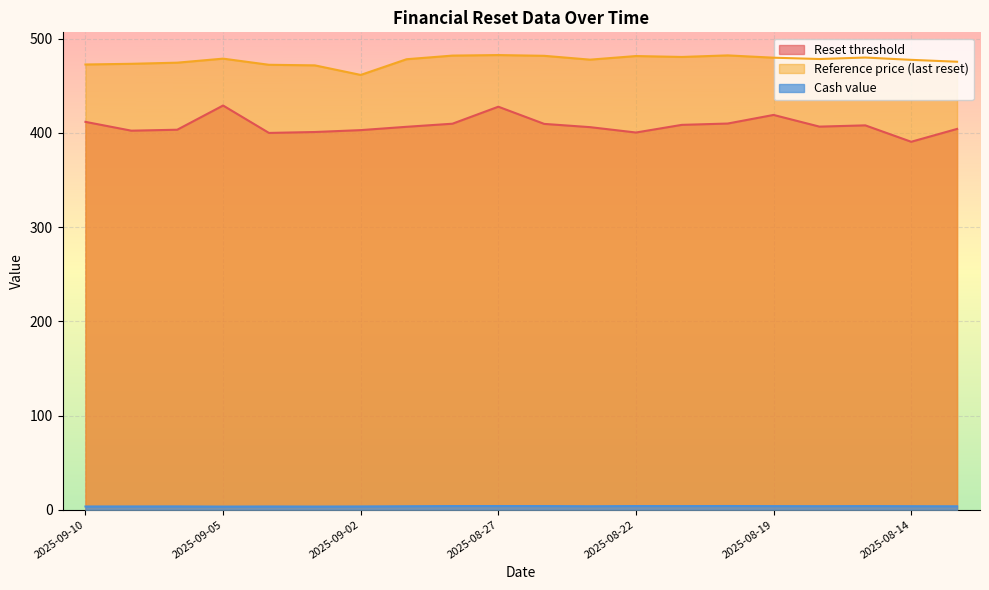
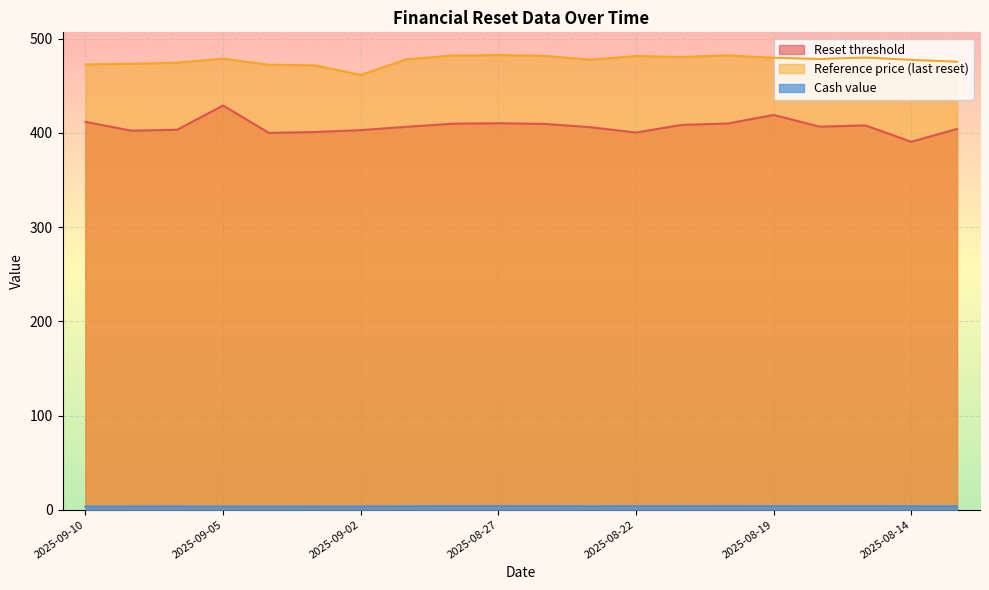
  {
    "Reset threshold": {
      "2025-09-10": 410,
      "2025-09-05": 430,
      "2025-09-02": 400,
-     "2025-08-27": 430,
+     "2025-08-27": 410,
      "2025-08-22": 400,
      "2025-08-19": 420,
      "2025-08-14": 390
    },
    "Reference price (last reset)": {
      "2025-09-10": 470,
      "2025-09-05": 480,
      "2025-09-02": 460,
      "2025-08-27": 480,
      "2025-08-22": 480,
      "2025-08-19": 480
    },
    "Cash value": {
      "2025-09-10": 0,
      "2025-09-05": 0,
      "2025-09-02": 0,
      "2025-08-27": 0,
      "2025-08-22": 0,
      "2025-08-19": 0,
      "2025-08-14": 0
    }
  }
